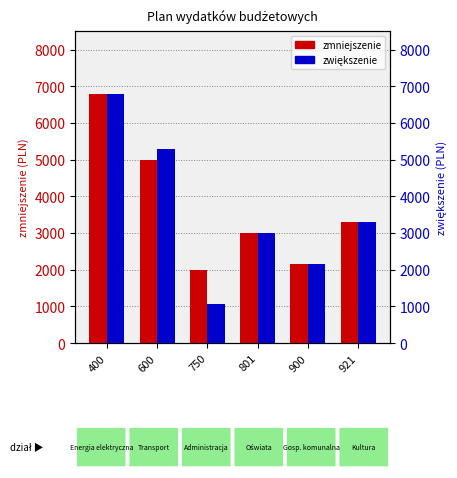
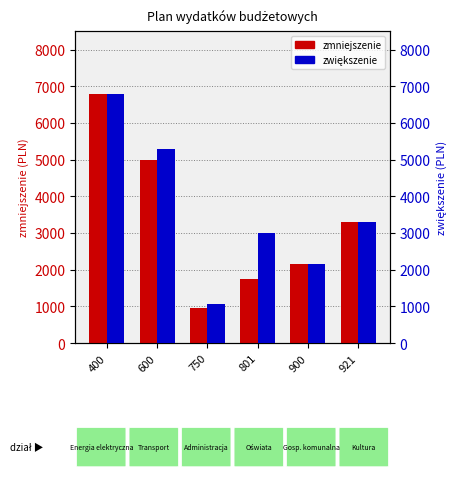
  {
    "zmniejszenie": {
      "400": 6800,
      "600": 5000,
-     "750": 2000,
-     "801": 3000,
+     "750": 1000,
+     "801": 1700,
      "900": 2200,
      "921": 3300
    },
    "zwiększenie": {
      "400": 6800,
      "600": 5300,
      "750": 1100,
      "801": 3000,
      "900": 2200,
      "921": 3300
    }
  }
